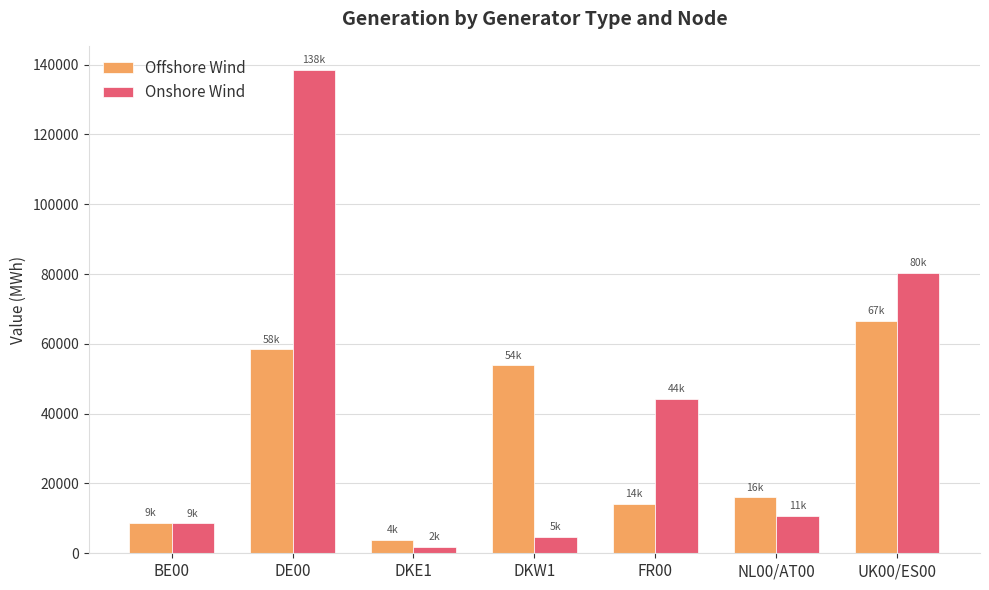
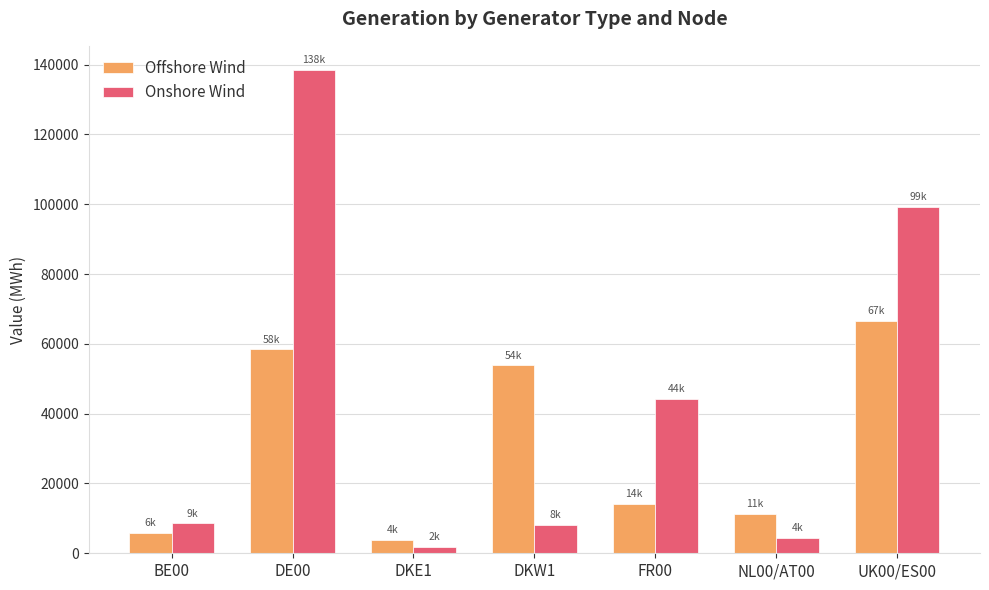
  {
    "Offshore Wind": {
-     "BE00": "9k",
+     "BE00": "6k",
      "DE00": "58k",
      "DKE1": "4k",
      "DKW1": "54k",
      "FR00": "14k",
-     "NL00/AT00": "16k",
+     "NL00/AT00": "11k",
      "UK00/ES00": "67k"
    },
    "Onshore Wind": {
      "BE00": "9k",
      "DE00": "138k",
      "DKE1": "2k",
-     "DKW1": "5k",
+     "DKW1": "8k",
      "FR00": "44k",
-     "NL00/AT00": "11k",
-     "UK00/ES00": "80k"
+     "NL00/AT00": "4k",
+     "UK00/ES00": "99k"
    }
  }
